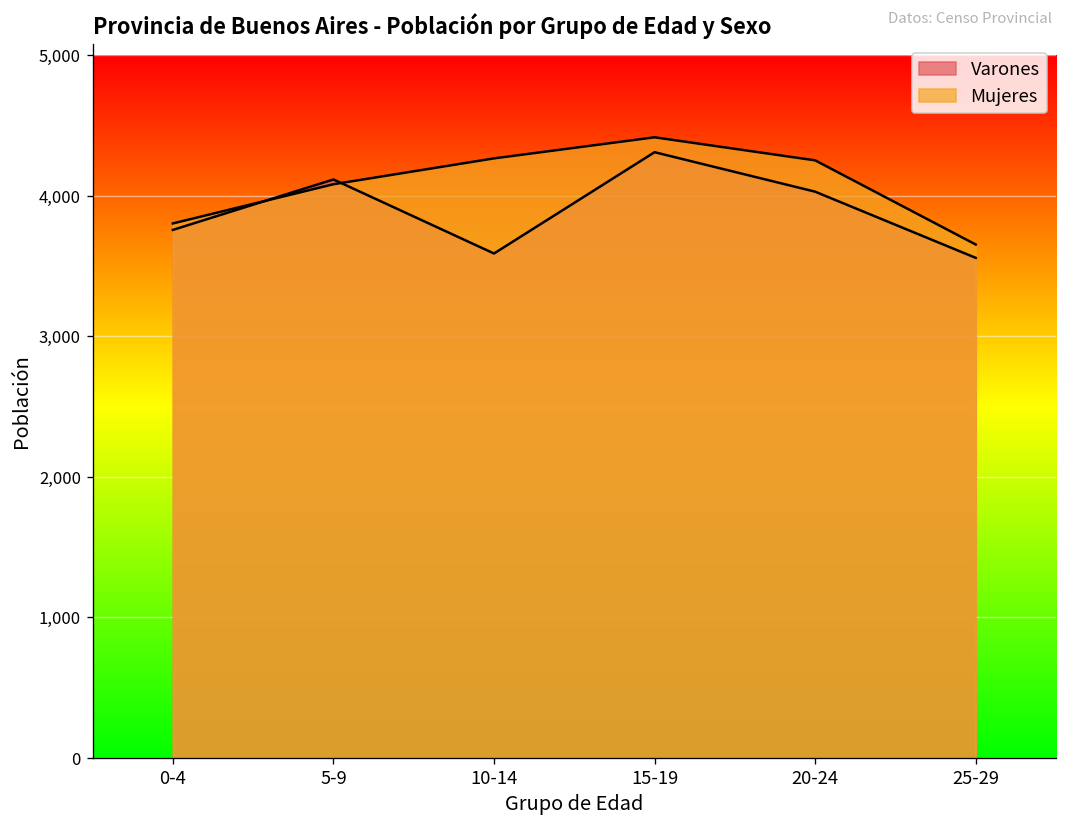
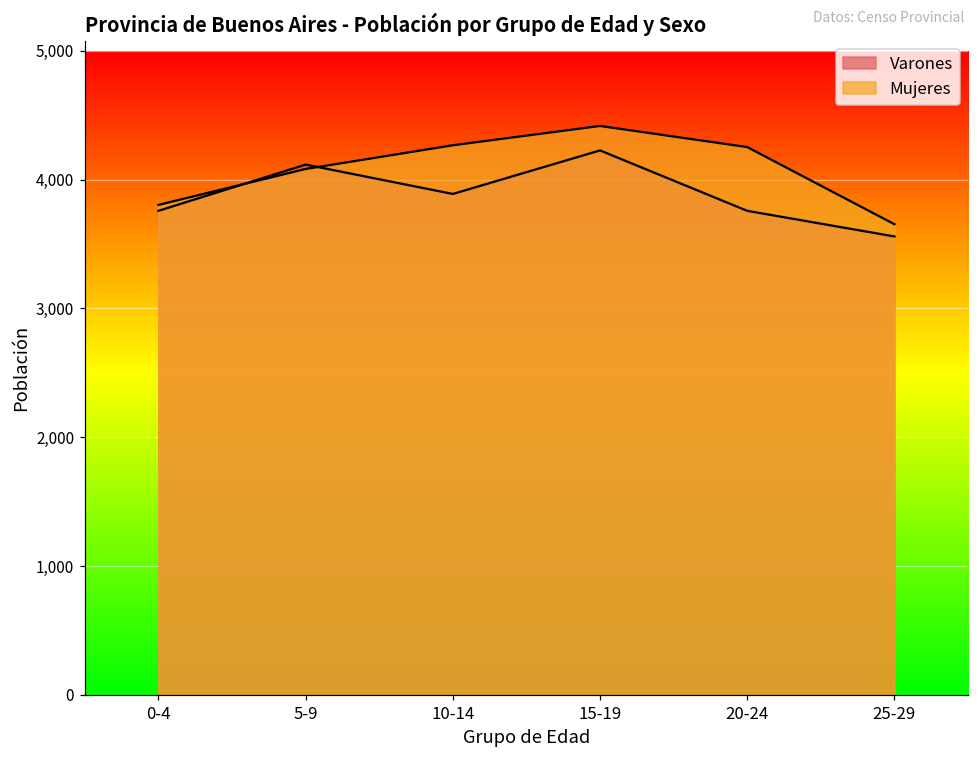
  {
    "Varones": {
      "0-4": "3,760",
      "5-9": "4,120",
-     "10-14": "3,590",
-     "15-19": "4,310",
-     "20-24": "4,030",
+     "10-14": "3,890",
+     "15-19": "4,230",
+     "20-24": "3,760",
      "25-29": "3,560"
    },
    "Mujeres": {
      "0-4": "3,800",
      "5-9": "4,080",
      "10-14": "4,270",
      "15-19": "4,420",
      "20-24": "4,250",
      "25-29": "3,650"
    }
  }
